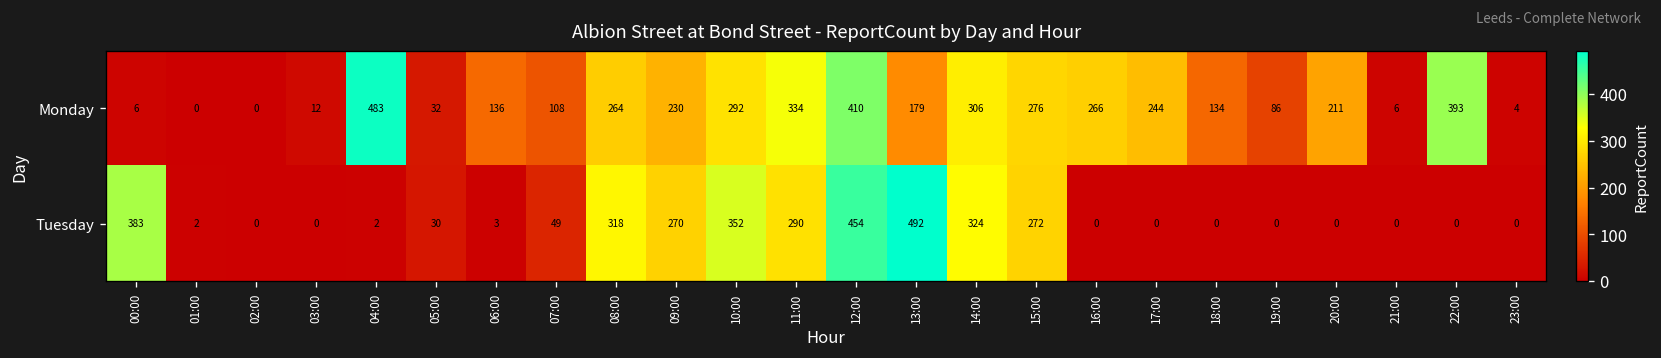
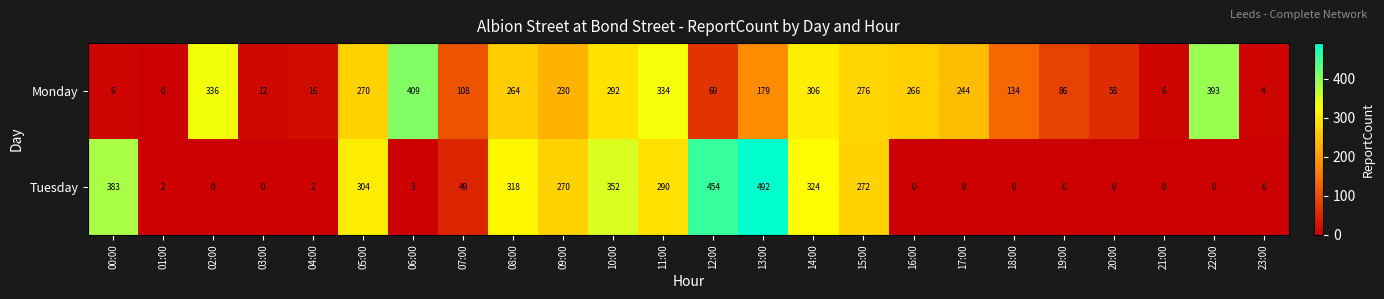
  {
    "Monday": {
      "00:00": 6,
      "01:00": 0,
-     "02:00": 0,
+     "02:00": 336,
      "03:00": 12,
-     "04:00": 483,
-     "05:00": 32,
-     "06:00": 136,
+     "04:00": 16,
+     "05:00": 270,
+     "06:00": 409,
      "07:00": 108,
      "08:00": 264,
      "09:00": 230,
      "10:00": 292,
      "11:00": 334,
-     "12:00": 410,
+     "12:00": 69,
      "13:00": 179,
      "14:00": 306,
      "15:00": 276,
      "16:00": 266,
      "17:00": 244,
      "18:00": 134,
      "19:00": 86,
-     "20:00": 211,
+     "20:00": 58,
      "21:00": 6,
      "22:00": 393,
      "23:00": 4
    },
    "Tuesday": {
      "00:00": 383,
      "01:00": 2,
      "02:00": 0,
      "03:00": 0,
      "04:00": 2,
-     "05:00": 30,
+     "05:00": 304,
      "06:00": 3,
      "07:00": 49,
      "08:00": 318,
      "09:00": 270,
      "10:00": 352,
      "11:00": 290,
      "12:00": 454,
      "13:00": 492,
      "14:00": 324,
      "15:00": 272,
      "16:00": 0,
      "17:00": 0,
      "18:00": 0,
      "19:00": 0,
      "20:00": 0,
      "21:00": 0,
      "22:00": 0,
      "23:00": 0
    }
  }
